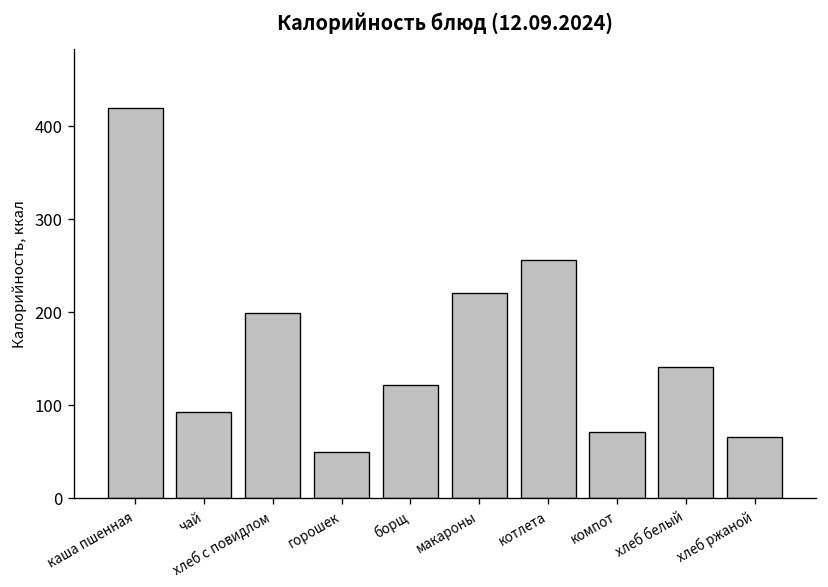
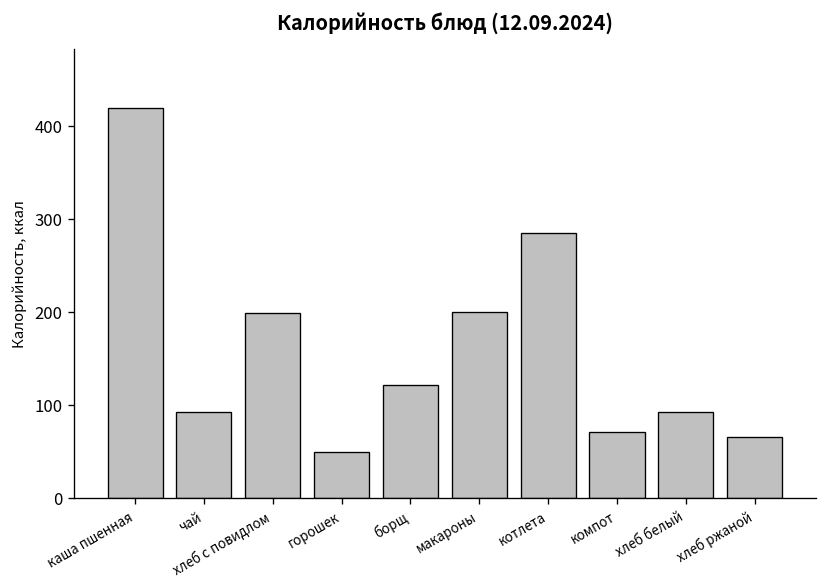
  {
    "каша пшенная": 420,
    "чай": 90,
    "хлеб с повидлом": 200,
    "горошек": 50,
    "борщ": 120,
-   "макароны": 220,
-   "котлета": 260,
+   "макароны": 200,
+   "котлета": 280,
    "компот": 70,
-   "хлеб белый": 140,
+   "хлеб белый": 90,
    "хлеб ржаной": 70
  }
